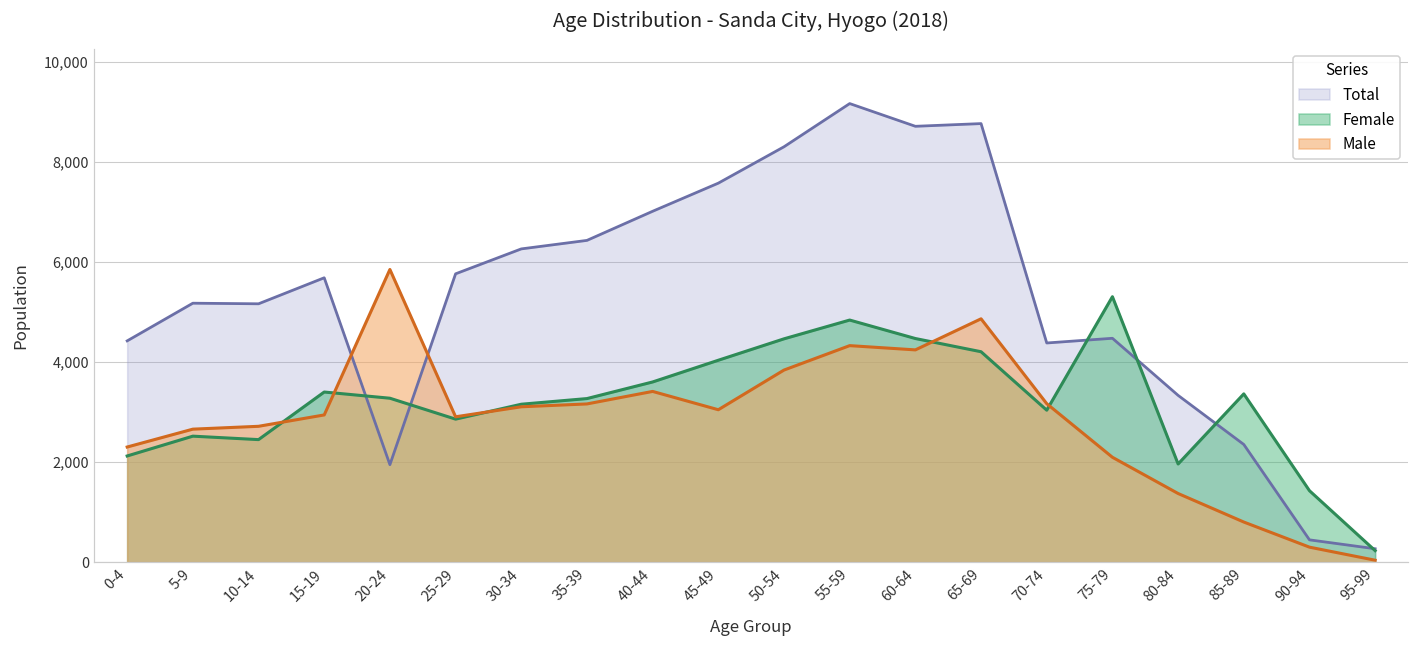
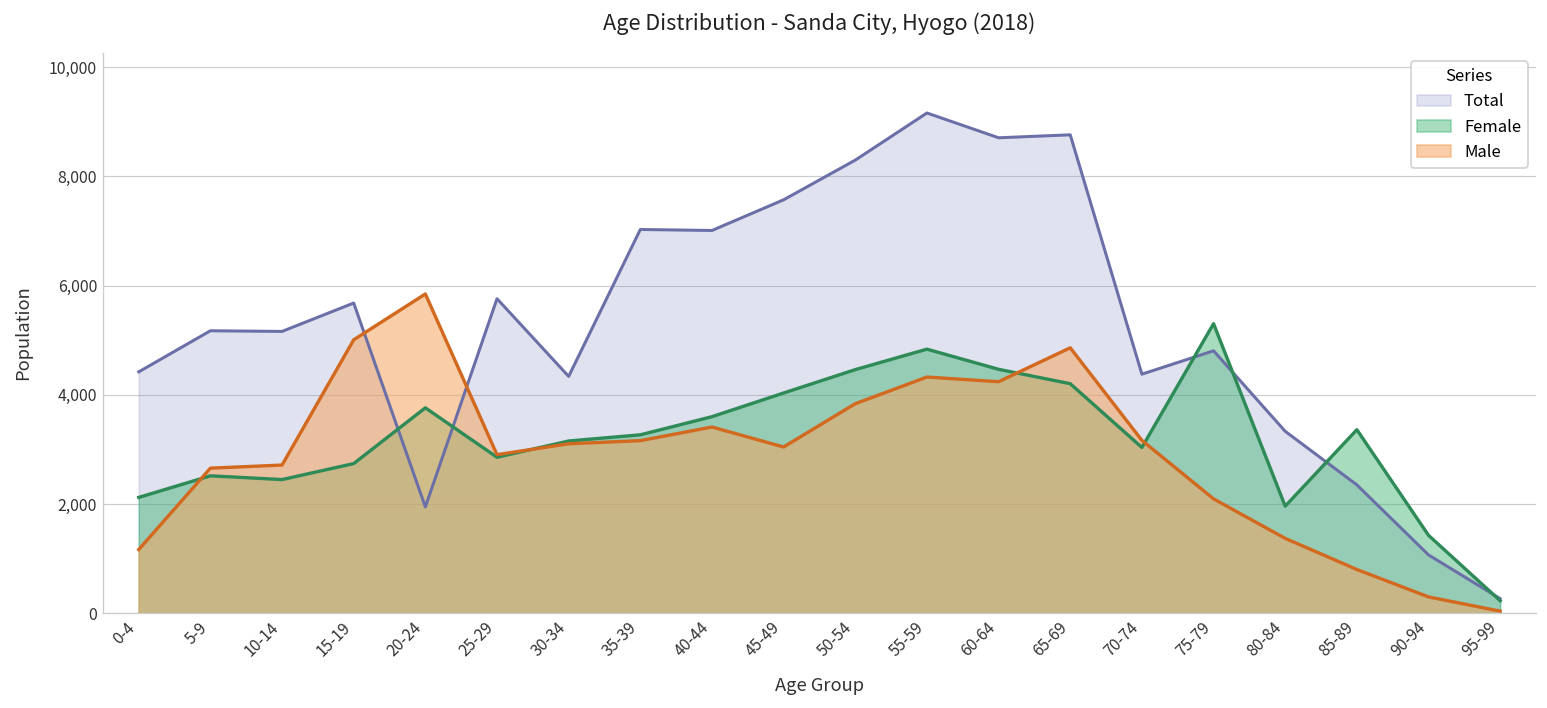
  {
    "Total": {
      "0-4": "4,400",
      "5-9": "5,200",
      "10-14": "5,200",
      "15-19": "5,700",
      "20-24": "1,900",
      "25-29": "5,800",
-     "30-34": "6,300",
-     "35-39": "6,400",
+     "30-34": "4,300",
+     "35-39": "7,000",
      "40-44": "7,000",
      "45-49": "7,600",
      "50-54": "8,300",
      "55-59": "9,200",
      "60-64": "8,700",
      "65-69": "8,800",
      "70-74": "4,400",
-     "75-79": "4,500",
+     "75-79": "4,800",
      "80-84": "3,300",
      "85-89": "2,400",
-     "90-94": "400"
+     "90-94": "1,100"
    },
    "Female": {
      "0-4": "2,100",
      "5-9": "2,500",
      "10-14": "2,400",
-     "15-19": "3,400",
-     "20-24": "3,300",
+     "15-19": "2,700",
+     "20-24": "3,800",
      "35-39": "3,300",
      "40-44": "3,600",
      "45-49": "4,000",
      "50-54": "4,500",
      "55-59": "4,800",
      "60-64": "4,500",
      "65-69": "4,200",
      "70-74": "3,000",
      "75-79": "5,300",
      "80-84": "2,000",
      "85-89": "3,400",
      "90-94": "1,400"
    },
    "Male": {
-     "0-4": "2,300",
+     "0-4": "1,200",
      "5-9": "2,700",
      "10-14": "2,700",
-     "15-19": "2,900",
+     "15-19": "5,000",
      "20-24": "5,800",
      "35-39": "3,200",
      "40-44": "3,400",
      "45-49": "3,000",
      "50-54": "3,800",
      "55-59": "4,300",
      "60-64": "4,200",
      "65-69": "4,900",
      "70-74": "3,200",
      "75-79": "2,100",
      "80-84": "1,400",
      "85-89": "800",
      "90-94": "300",
      "95-99": "0"
    }
  }
